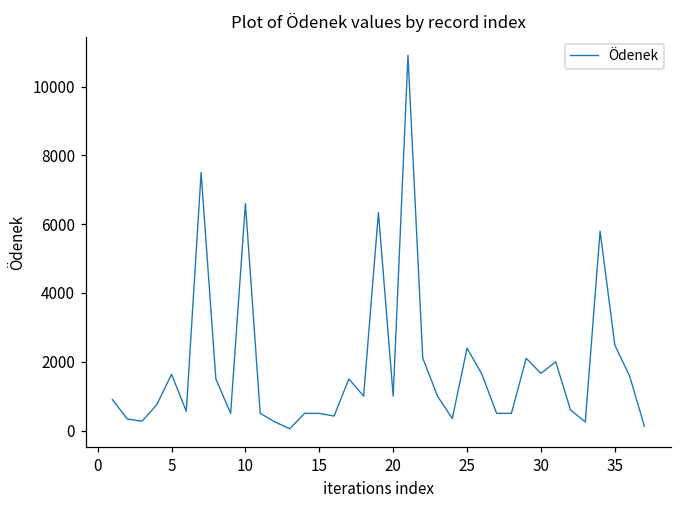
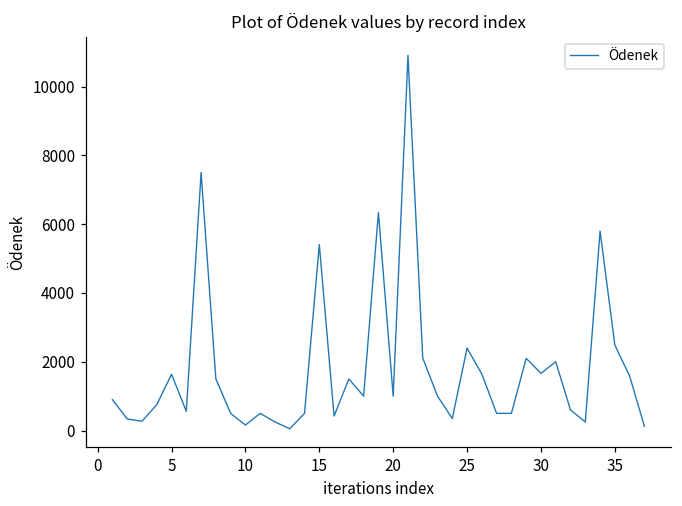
  {
    "5": 1600,
-   "10": 6600,
-   "15": 500,
+   "10": 200,
+   "15": 5400,
    "20": 1000,
    "25": 2400,
    "30": 1700,
    "35": 2500
  }
